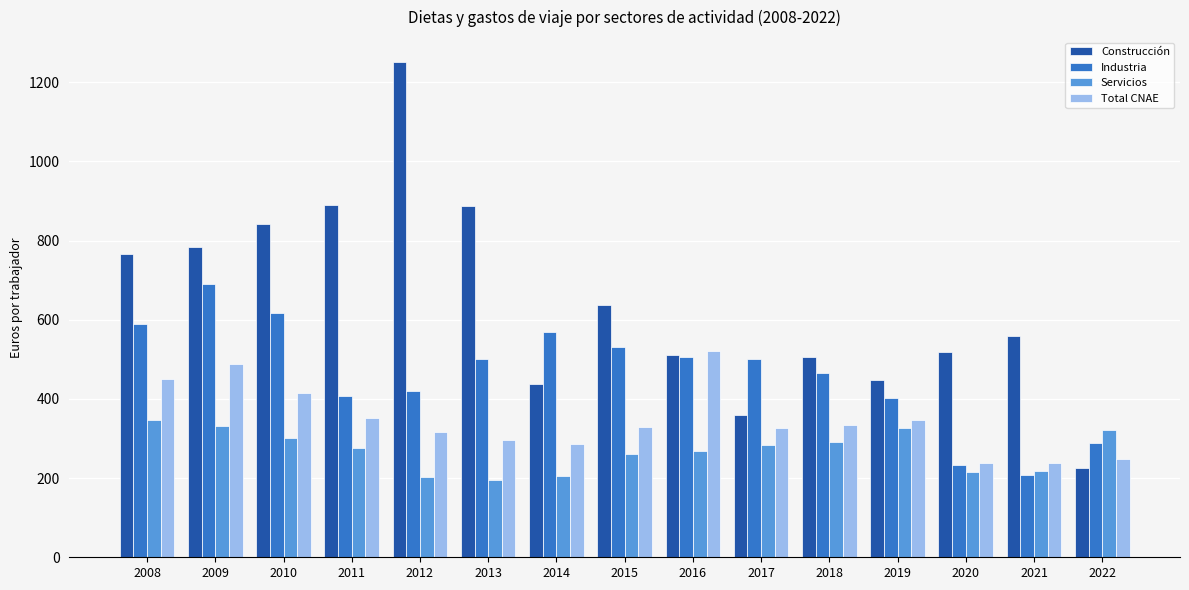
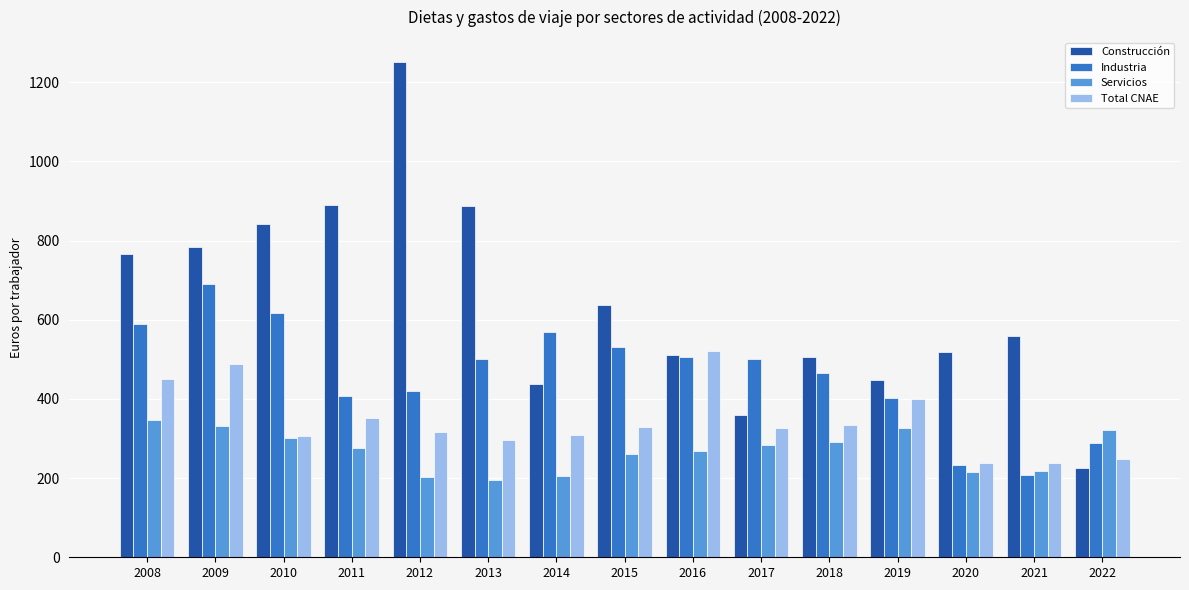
  {
    "Total CNAE": {
      "2008": 450,
      "2009": 490,
-     "2010": 410,
+     "2010": 310,
      "2011": 350,
      "2012": 320,
      "2013": 300,
-     "2014": 290,
+     "2014": 310,
      "2015": 330,
      "2016": 520,
      "2017": 330,
      "2018": 330,
-     "2019": 350,
+     "2019": 400,
      "2020": 240,
      "2021": 240,
      "2022": 250
    }
  }
